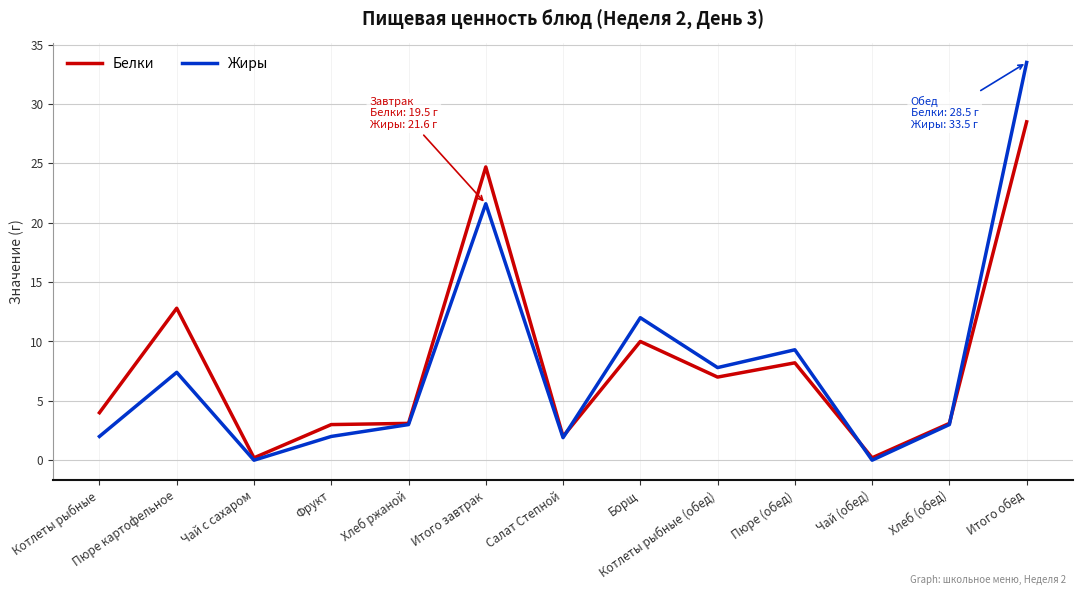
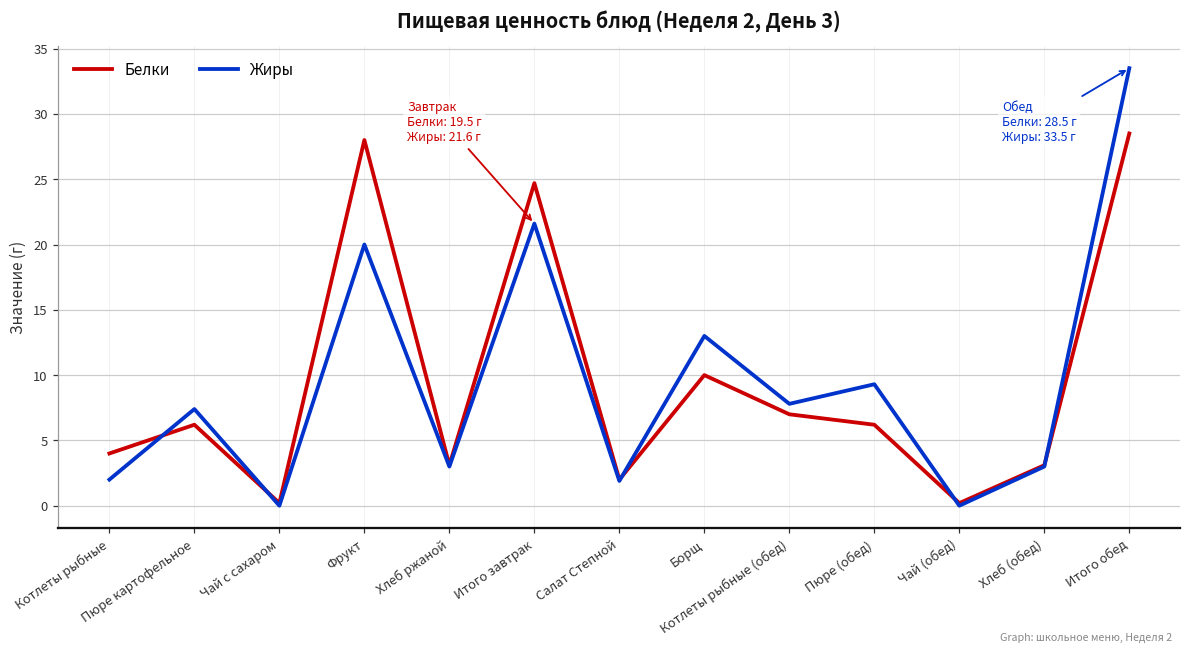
  {
    "Белки": {
      "Котлеты рыбные": 4.0,
-     "Пюре картофельное": 12.8,
-     "Фрукт": 3,
+     "Пюре картофельное": 6.2,
+     "Фрукт": 28,
      "Борщ": 10.0,
      "Котлеты рыбные (обед)": 7.0,
-     "Пюре (обед)": 8.2
+     "Пюре (обед)": 6.2
    },
    "Жиры": {
      "Котлеты рыбные": 2,
      "Пюре картофельное": 7.4,
-     "Фрукт": 2,
+     "Фрукт": 20,
      "Итого завтрак": 21.6,
-     "Борщ": 12,
+     "Борщ": 13,
      "Котлеты рыбные (обед)": 8,
      "Пюре (обед)": 9.3,
      "Итого обед": 33.5
    }
  }
